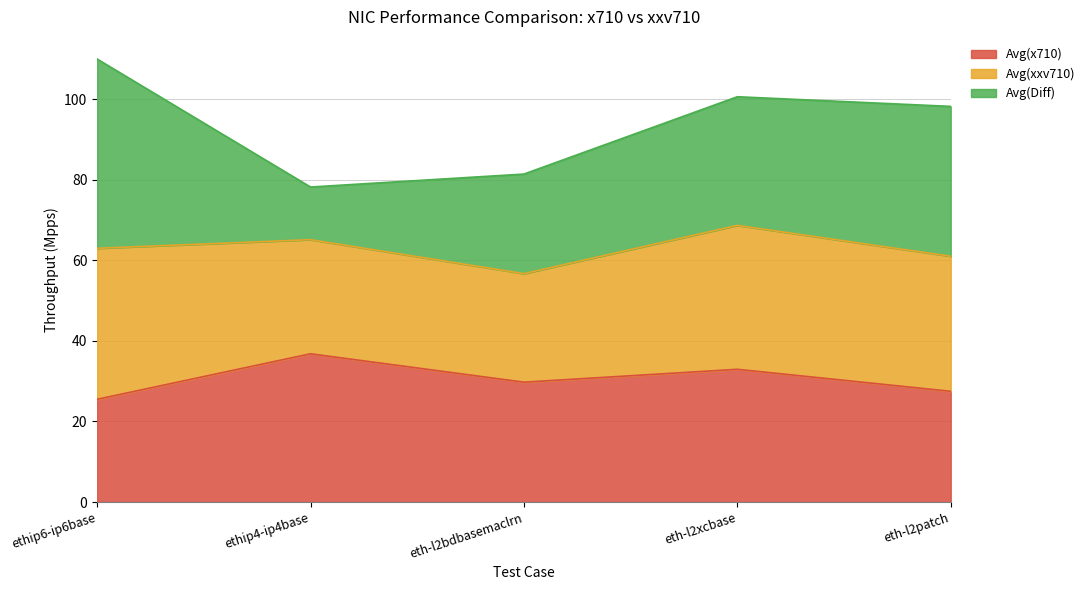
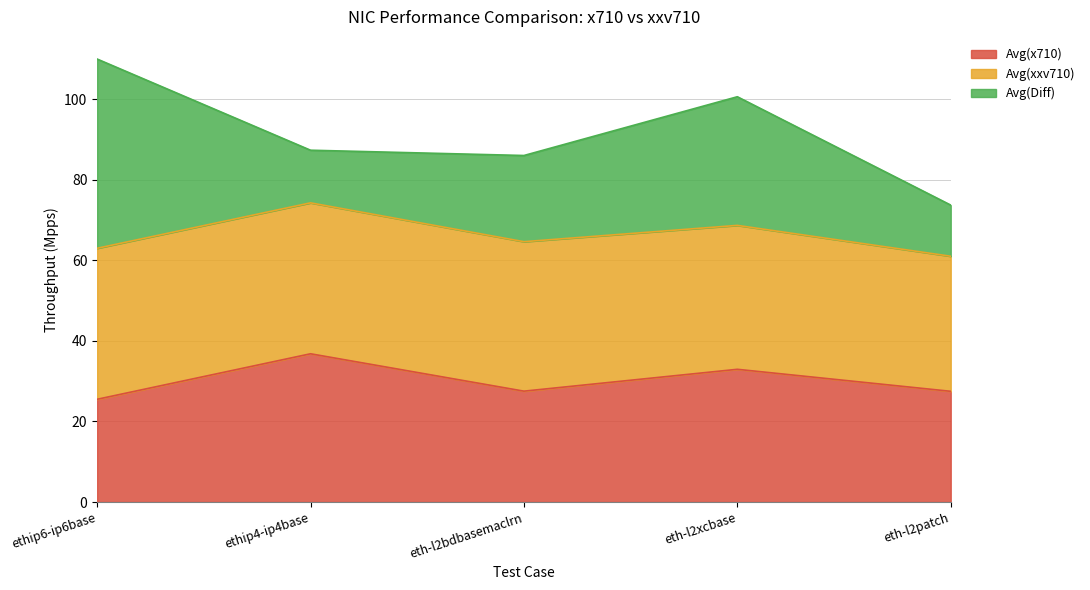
  {
    "Avg(x710)": {
      "ethip6-ip6base": 26,
      "ethip4-ip4base": 37,
-     "eth-l2bdbasemaclrn": 30,
+     "eth-l2bdbasemaclrn": 28,
      "eth-l2xcbase": 33,
      "eth-l2patch": 27
    },
    "Avg(xxv710)": {
      "ethip6-ip6base": 38,
-     "ethip4-ip4base": 28,
-     "eth-l2bdbasemaclrn": 27,
+     "ethip4-ip4base": 37,
+     "eth-l2bdbasemaclrn": 37,
      "eth-l2xcbase": 36,
      "eth-l2patch": 34
    },
    "Avg(Diff)": {
      "ethip6-ip6base": 47,
      "ethip4-ip4base": 13,
-     "eth-l2bdbasemaclrn": 25,
+     "eth-l2bdbasemaclrn": 21,
      "eth-l2xcbase": 32,
-     "eth-l2patch": 37
+     "eth-l2patch": 13
    }
  }
